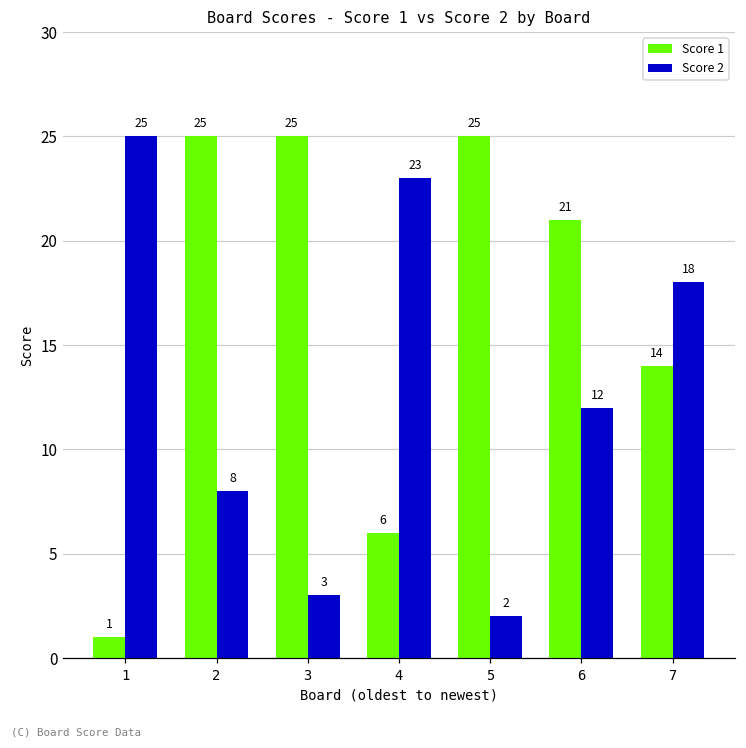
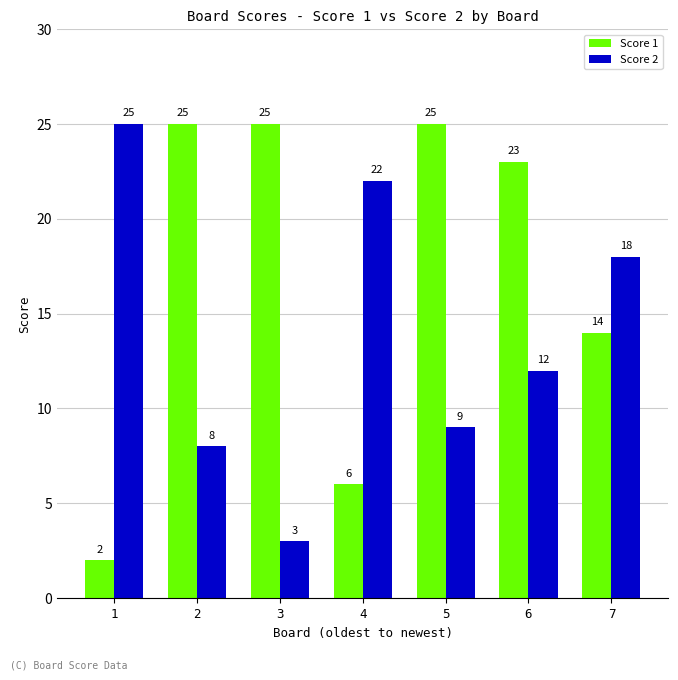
  {
    "Score 1": {
-     "1": 1,
+     "1": 2,
      "2": 25,
      "3": 25,
      "4": 6,
      "5": 25,
-     "6": 21,
+     "6": 23,
      "7": 14
    },
    "Score 2": {
      "1": 25,
      "2": 8,
      "3": 3,
-     "4": 23,
-     "5": 2,
+     "4": 22,
+     "5": 9,
      "6": 12,
      "7": 18
    }
  }
